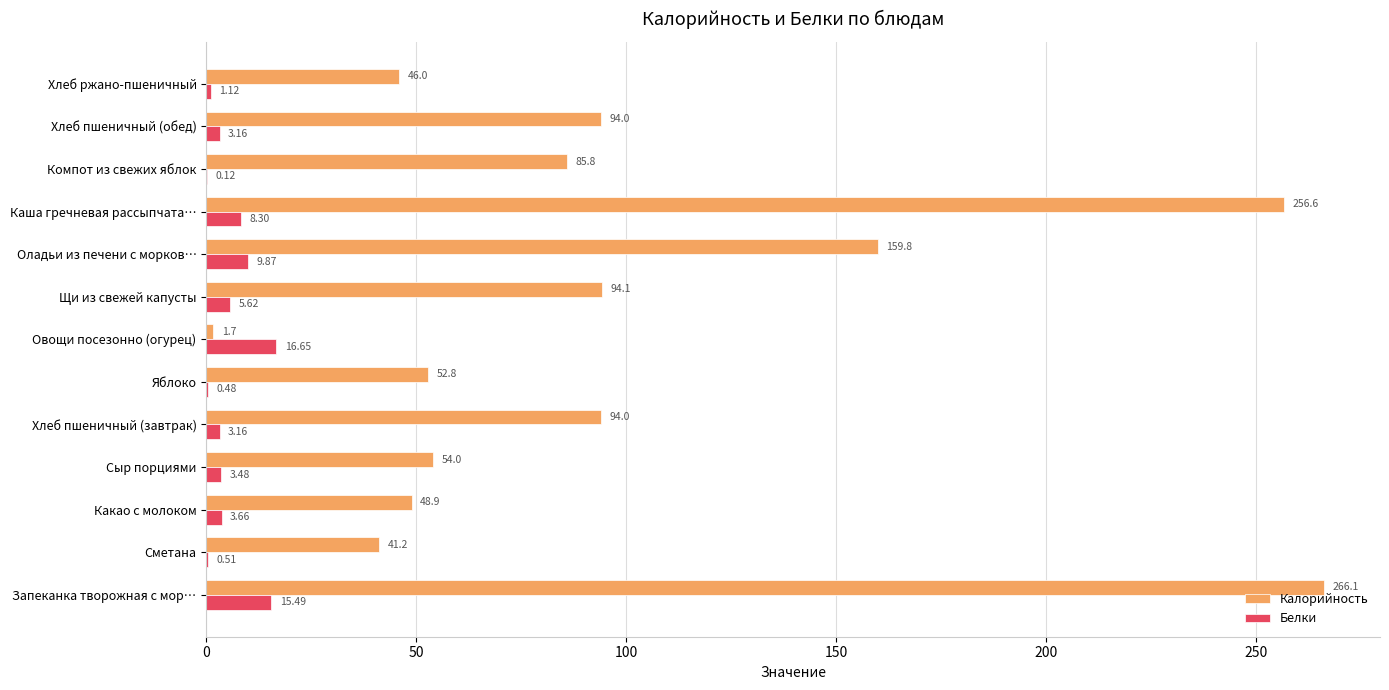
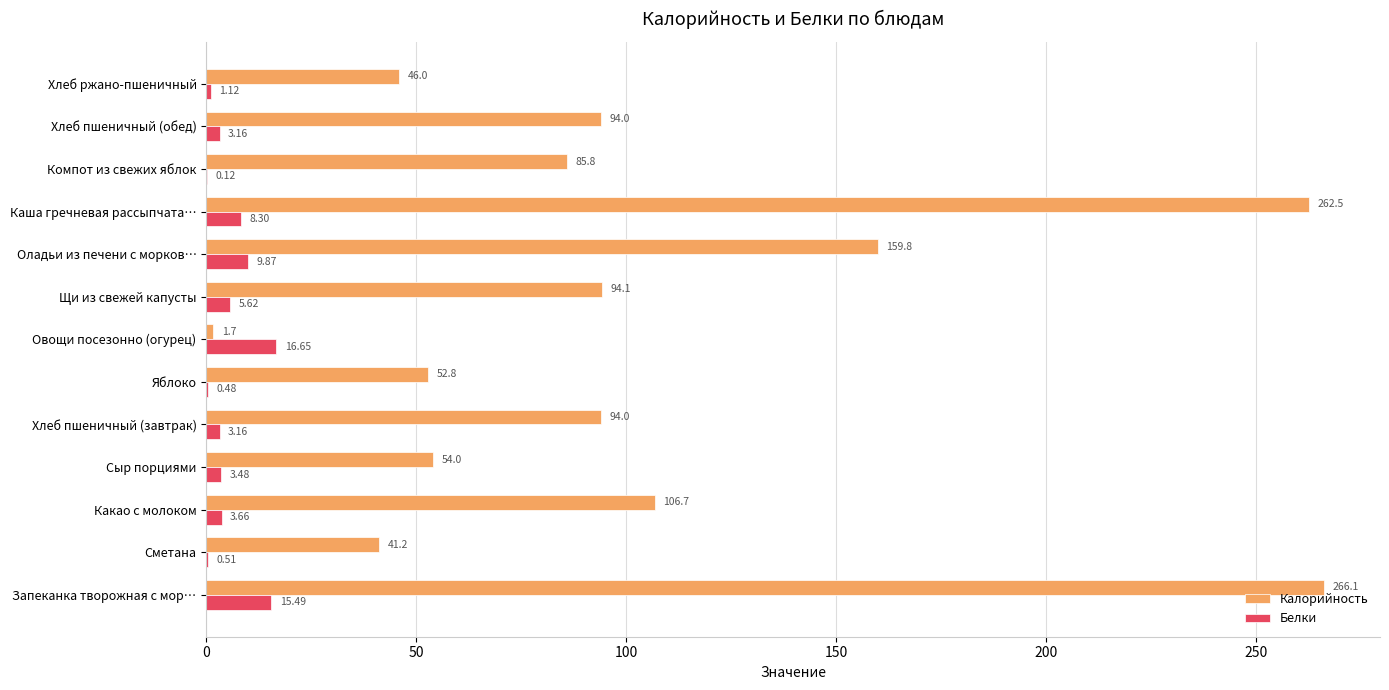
  {
    "Калорийность": {
      "Хлеб ржано-пшеничный": 46.0,
      "Хлеб пшеничный (обед)": 94.0,
      "Компот из свежих яблок": 85.8,
-     "Каша гречневая рассыпчата…": 256.6,
+     "Каша гречневая рассыпчата…": 262.5,
      "Оладьи из печени с морков…": 159.8,
      "Щи из свежей капусты": 94.1,
      "Овощи посезонно (огурец)": 1.7,
      "Яблоко": 52.8,
      "Хлеб пшеничный (завтрак)": 94.0,
      "Сыр порциями": 54.0,
-     "Какао с молоком": 48.9,
+     "Какао с молоком": 106.7,
      "Сметана": 41.2,
      "Запеканка творожная с мор…": 266.1
    },
    "Белки": {
      "Хлеб ржано-пшеничный": 1.12,
      "Хлеб пшеничный (обед)": 3.16,
      "Компот из свежих яблок": 0.12,
      "Каша гречневая рассыпчата…": 8.30,
      "Оладьи из печени с морков…": 9.87,
      "Щи из свежей капусты": 5.62,
      "Овощи посезонно (огурец)": 16.65,
      "Яблоко": 0.48,
      "Хлеб пшеничный (завтрак)": 3.16,
      "Сыр порциями": 3.48,
      "Какао с молоком": 3.66,
      "Сметана": 0.51,
      "Запеканка творожная с мор…": 15.49
    }
  }
